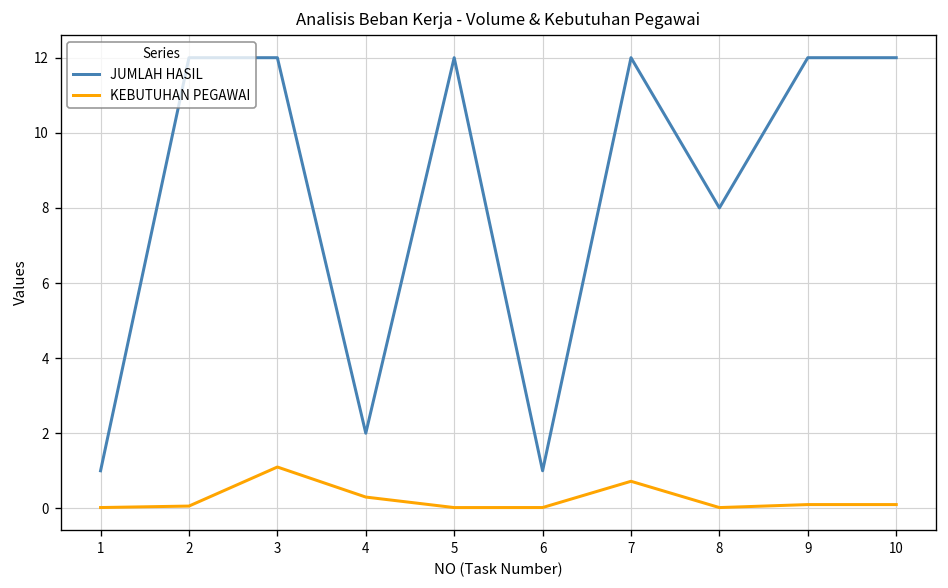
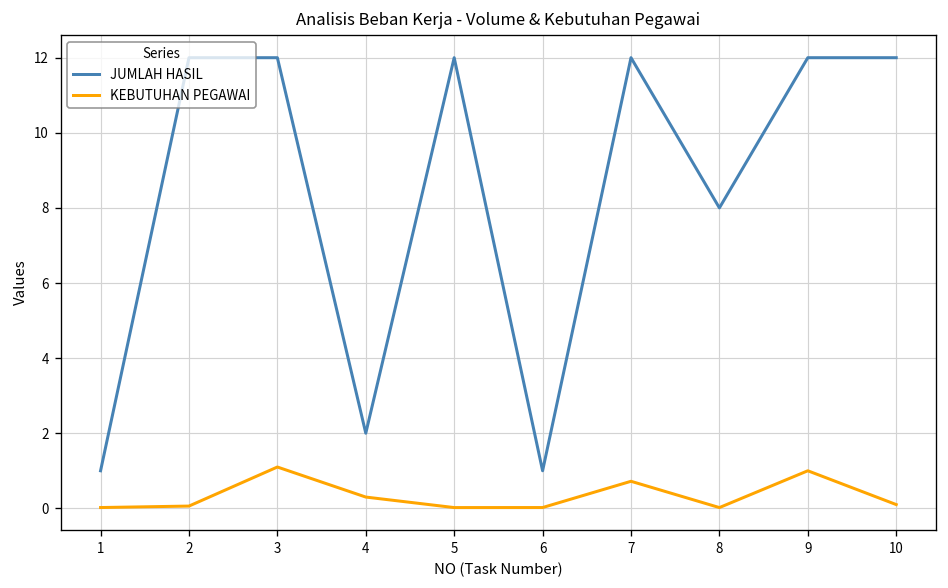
  {
    "JUMLAH HASIL": {
      "1": 1.0,
      "3": 12.0,
      "4": 2.0,
      "5": 12.0,
      "6": 1.0,
      "7": 12.0,
      "8": 8.0,
      "9": 12.0,
      "10": 12.0
    },
    "KEBUTUHAN PEGAWAI": {
      "1": 0.0,
      "2": 0.1,
      "3": 1.1,
      "4": 0.3,
      "5": 0.0,
      "6": 0.0,
      "7": 0.7,
      "8": 0.0,
-     "9": 0.1,
+     "9": 1.0,
      "10": 0.1
    }
  }
